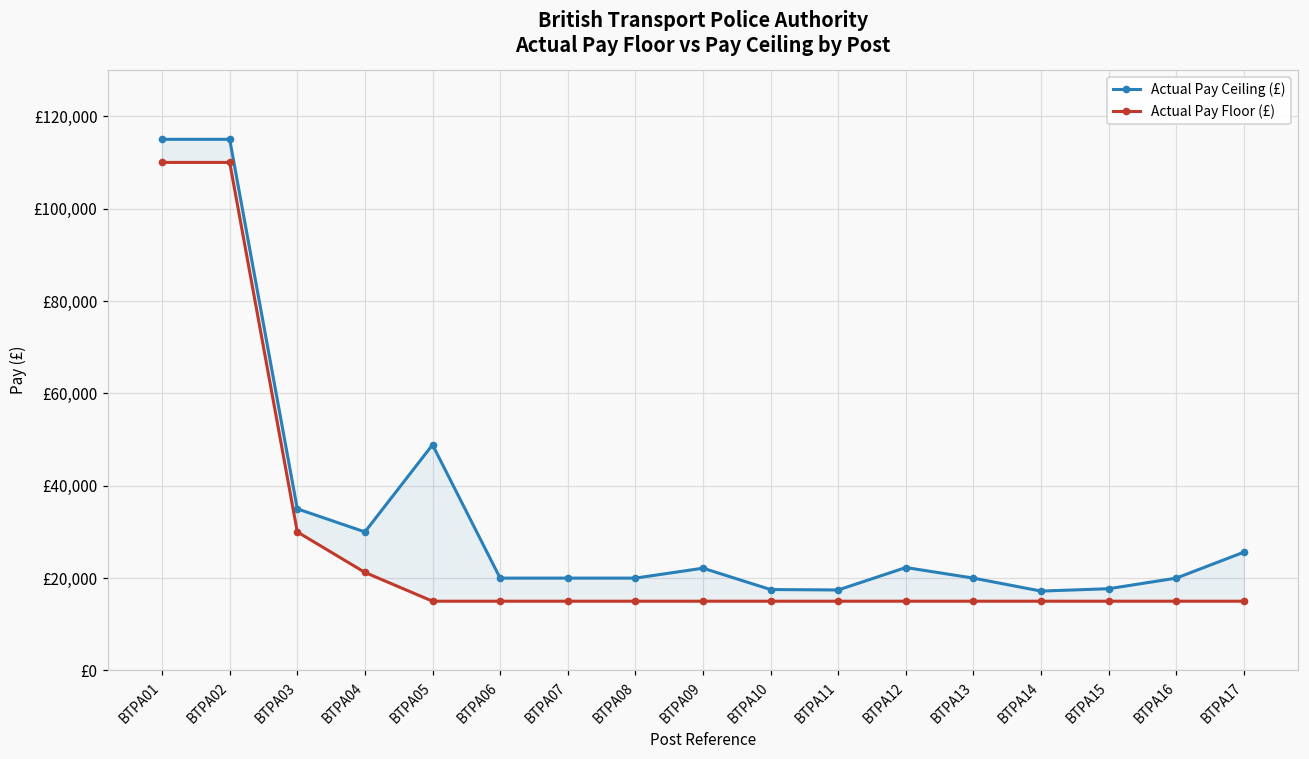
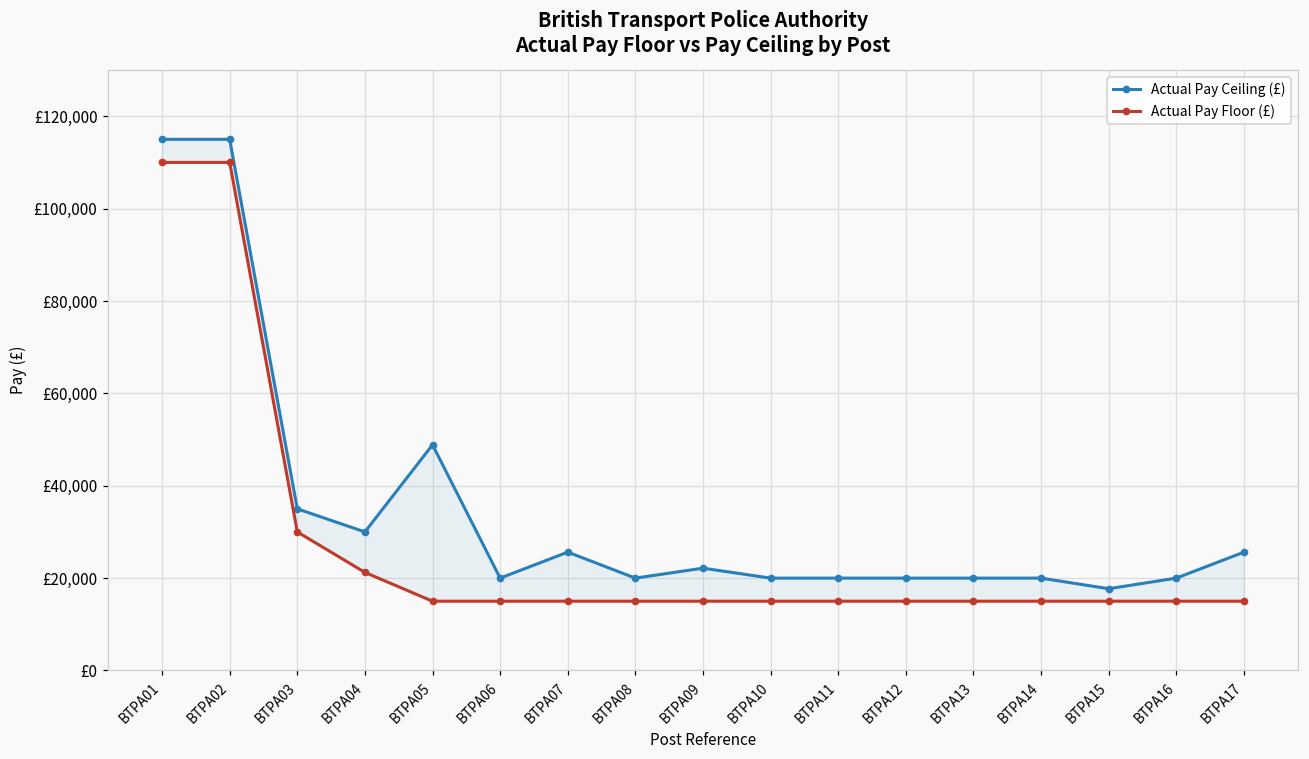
  {
    "Actual Pay Ceiling (£)": {
      "BTPA01": "£115,000",
      "BTPA02": "£115,000",
      "BTPA03": "£35,000",
      "BTPA04": "£30,000",
      "BTPA05": "£49,000",
      "BTPA06": "£20,000",
-     "BTPA07": "£20,000",
+     "BTPA07": "£26,000",
      "BTPA08": "£20,000",
      "BTPA09": "£22,000",
-     "BTPA10": "£18,000",
-     "BTPA11": "£17,000",
-     "BTPA12": "£22,000",
+     "BTPA10": "£20,000",
+     "BTPA11": "£20,000",
+     "BTPA12": "£20,000",
      "BTPA13": "£20,000",
-     "BTPA14": "£17,000",
+     "BTPA14": "£20,000",
      "BTPA15": "£18,000",
      "BTPA16": "£20,000",
      "BTPA17": "£26,000"
    },
    "Actual Pay Floor (£)": {
      "BTPA01": "£110,000",
      "BTPA02": "£110,000",
      "BTPA03": "£30,000",
      "BTPA04": "£21,000",
      "BTPA05": "£15,000",
      "BTPA06": "£15,000",
      "BTPA07": "£15,000",
      "BTPA08": "£15,000",
      "BTPA09": "£15,000",
      "BTPA10": "£15,000",
      "BTPA11": "£15,000",
      "BTPA12": "£15,000",
      "BTPA13": "£15,000",
      "BTPA14": "£15,000",
      "BTPA15": "£15,000",
      "BTPA16": "£15,000",
      "BTPA17": "£15,000"
    }
  }
